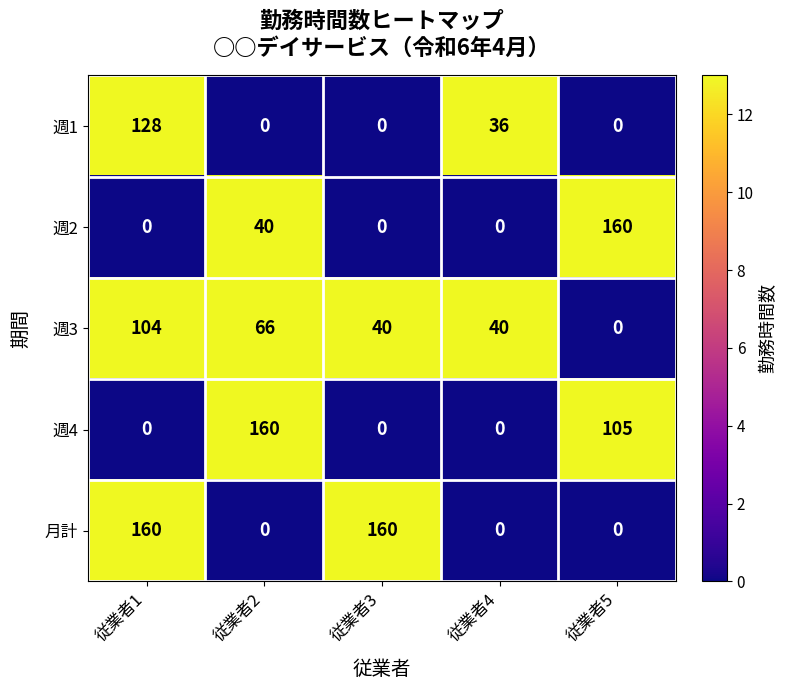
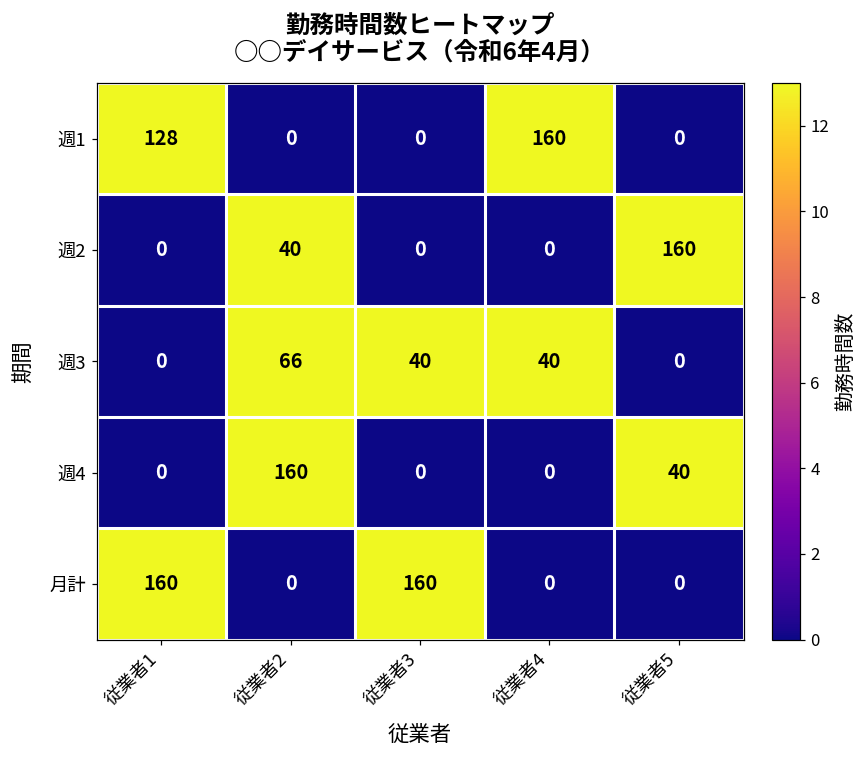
  {
    "週1": {
      "従業者1": 128,
      "従業者2": 0,
      "従業者3": 0,
-     "従業者4": 36,
+     "従業者4": 160,
      "従業者5": 0
    },
    "週2": {
      "従業者1": 0,
      "従業者2": 40,
      "従業者3": 0,
      "従業者4": 0,
      "従業者5": 160
    },
    "週3": {
-     "従業者1": 104,
+     "従業者1": 0,
      "従業者2": 66,
      "従業者3": 40,
      "従業者4": 40,
      "従業者5": 0
    },
    "週4": {
      "従業者1": 0,
      "従業者2": 160,
      "従業者3": 0,
      "従業者4": 0,
-     "従業者5": 105
+     "従業者5": 40
    },
    "月計": {
      "従業者1": 160,
      "従業者2": 0,
      "従業者3": 160,
      "従業者4": 0,
      "従業者5": 0
    }
  }
